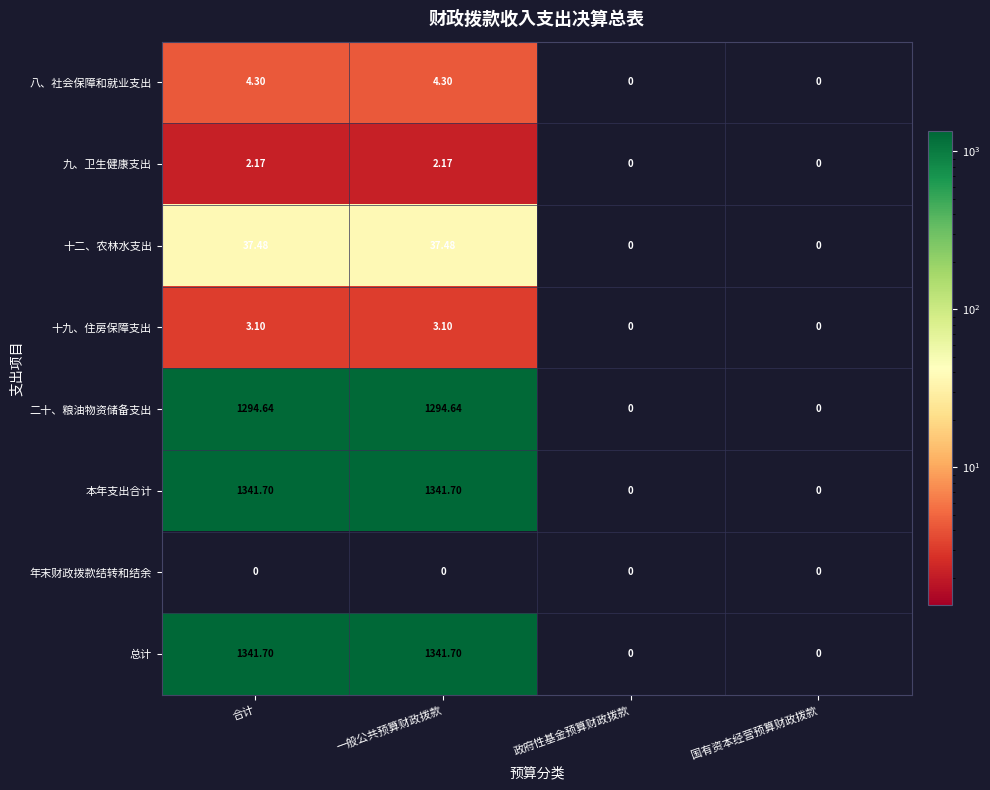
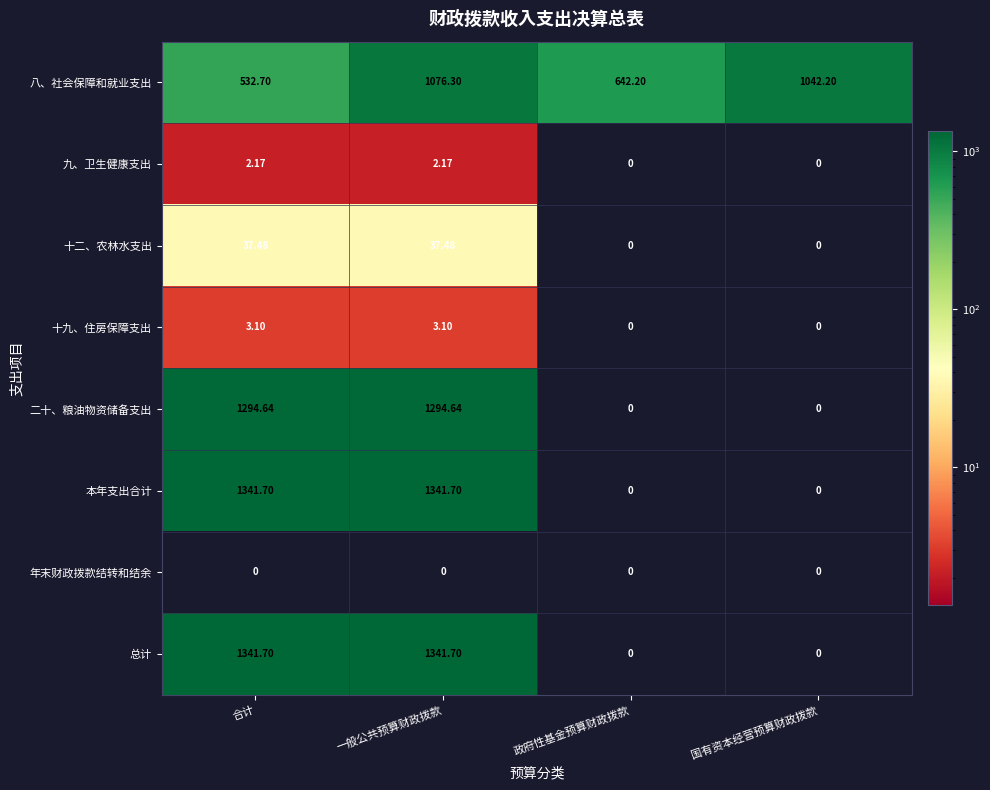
  {
    "八、社会保障和就业支出": {
-     "合计": 4.30,
-     "一般公共预算财政拨款": 4.30,
-     "政府性基金预算财政拨款": 0,
-     "国有资本经营预算财政拨款": 0
+     "合计": 532.70,
+     "一般公共预算财政拨款": 1076.30,
+     "政府性基金预算财政拨款": 642.20,
+     "国有资本经营预算财政拨款": 1042.20
    },
    "九、卫生健康支出": {
      "合计": 2.17,
      "一般公共预算财政拨款": 2.17,
      "政府性基金预算财政拨款": 0,
      "国有资本经营预算财政拨款": 0
    },
    "十二、农林水支出": {
      "合计": 37.48,
      "一般公共预算财政拨款": 37.48,
      "政府性基金预算财政拨款": 0,
      "国有资本经营预算财政拨款": 0
    },
    "十九、住房保障支出": {
      "合计": 3.10,
      "一般公共预算财政拨款": 3.10,
      "政府性基金预算财政拨款": 0,
      "国有资本经营预算财政拨款": 0
    },
    "二十、粮油物资储备支出": {
      "合计": 1294.64,
      "一般公共预算财政拨款": 1294.64,
      "政府性基金预算财政拨款": 0,
      "国有资本经营预算财政拨款": 0
    },
    "本年支出合计": {
      "合计": 1341.70,
      "一般公共预算财政拨款": 1341.70,
      "政府性基金预算财政拨款": 0,
      "国有资本经营预算财政拨款": 0
    },
    "年末财政拨款结转和结余": {
      "合计": 0,
      "一般公共预算财政拨款": 0,
      "政府性基金预算财政拨款": 0,
      "国有资本经营预算财政拨款": 0
    },
    "总计": {
      "合计": 1341.70,
      "一般公共预算财政拨款": 1341.70,
      "政府性基金预算财政拨款": 0,
      "国有资本经营预算财政拨款": 0
    }
  }
